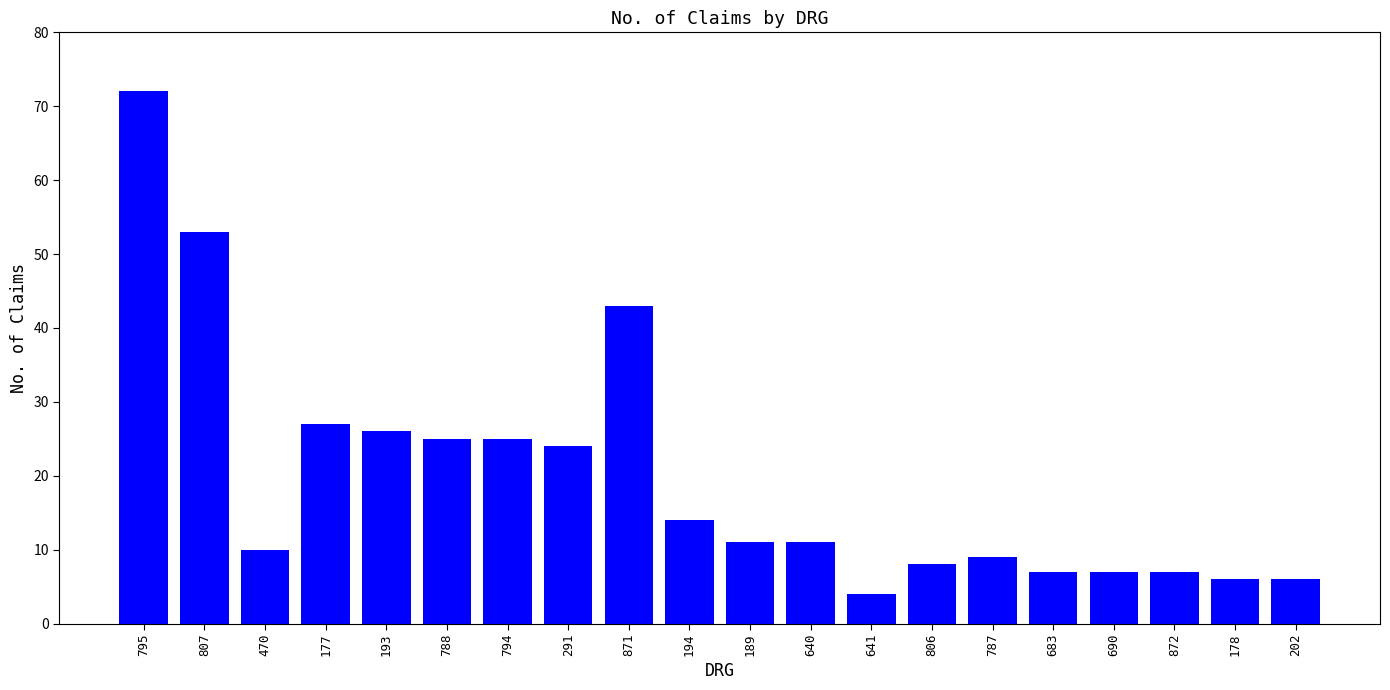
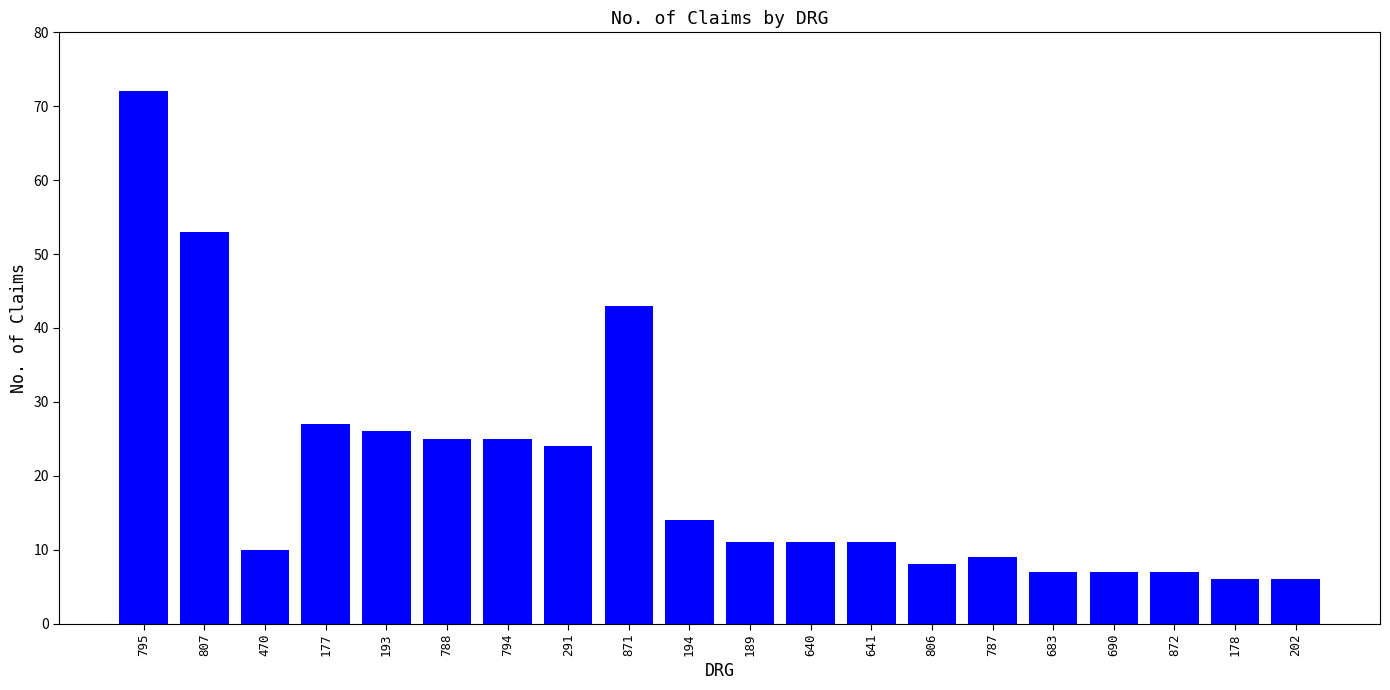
  {
    "795": 72,
    "807": 53,
    "470": 10,
    "177": 27,
    "193": 26,
    "788": 25,
    "794": 25,
    "291": 24,
    "871": 43,
    "194": 14,
    "189": 11,
    "640": 11,
-   "641": 4,
+   "641": 11,
    "806": 8,
    "787": 9,
    "683": 7,
    "690": 7,
    "872": 7,
    "178": 6,
    "202": 6
  }
